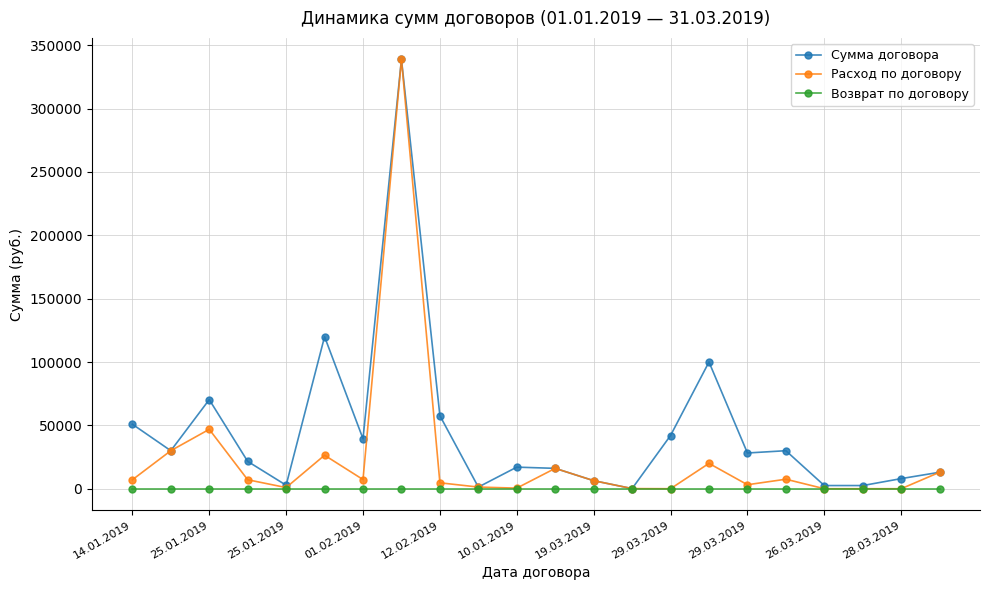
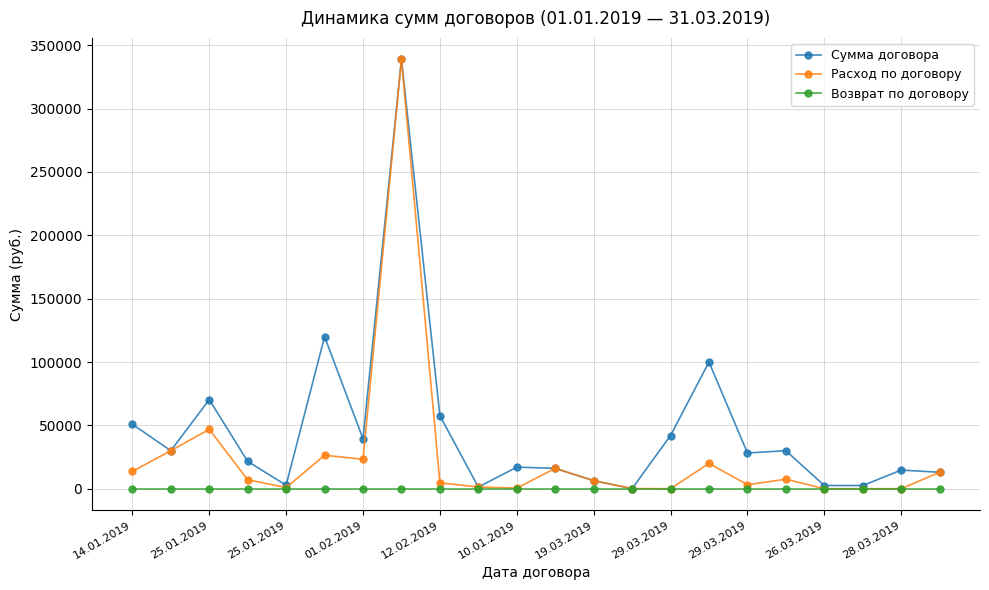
  {
    "Сумма договора": {
      "14.01.2019": 51000,
      "01.02.2019": 39000,
      "12.02.2019": 58000,
      "10.01.2019": 17000,
-     "28.03.2019": 8000
+     "28.03.2019": 15000
    },
    "Расход по договору": {
-     "14.01.2019": 7000,
-     "01.02.2019": 7000,
+     "14.01.2019": 14000,
+     "01.02.2019": 23000,
      "12.02.2019": 5000
    },
    "Возврат по договору": {
      "14.01.2019": 0,
      "01.02.2019": 0,
      "12.02.2019": 0,
      "19.03.2019": 0
    }
  }
